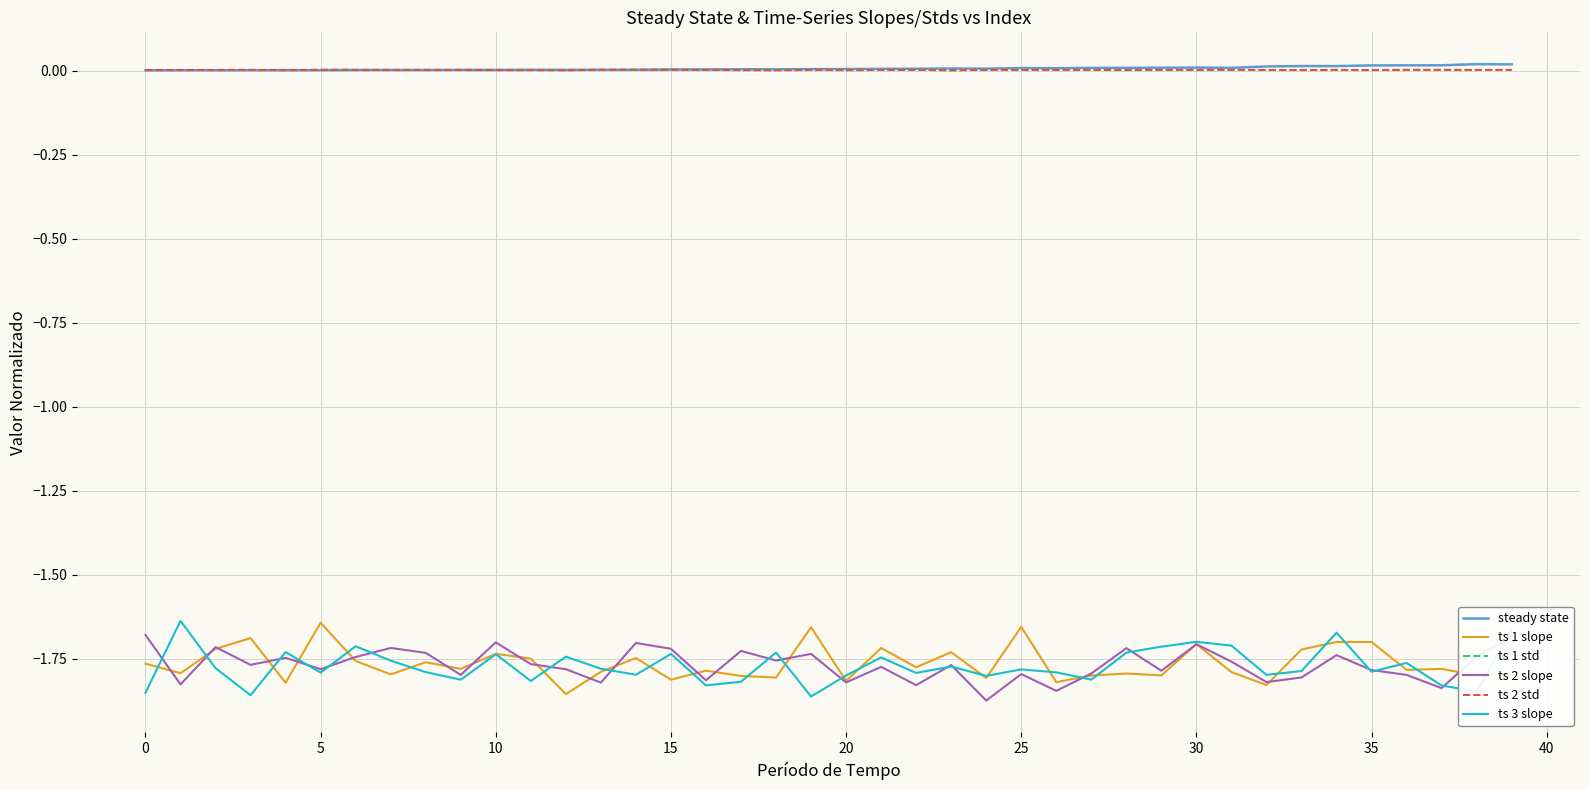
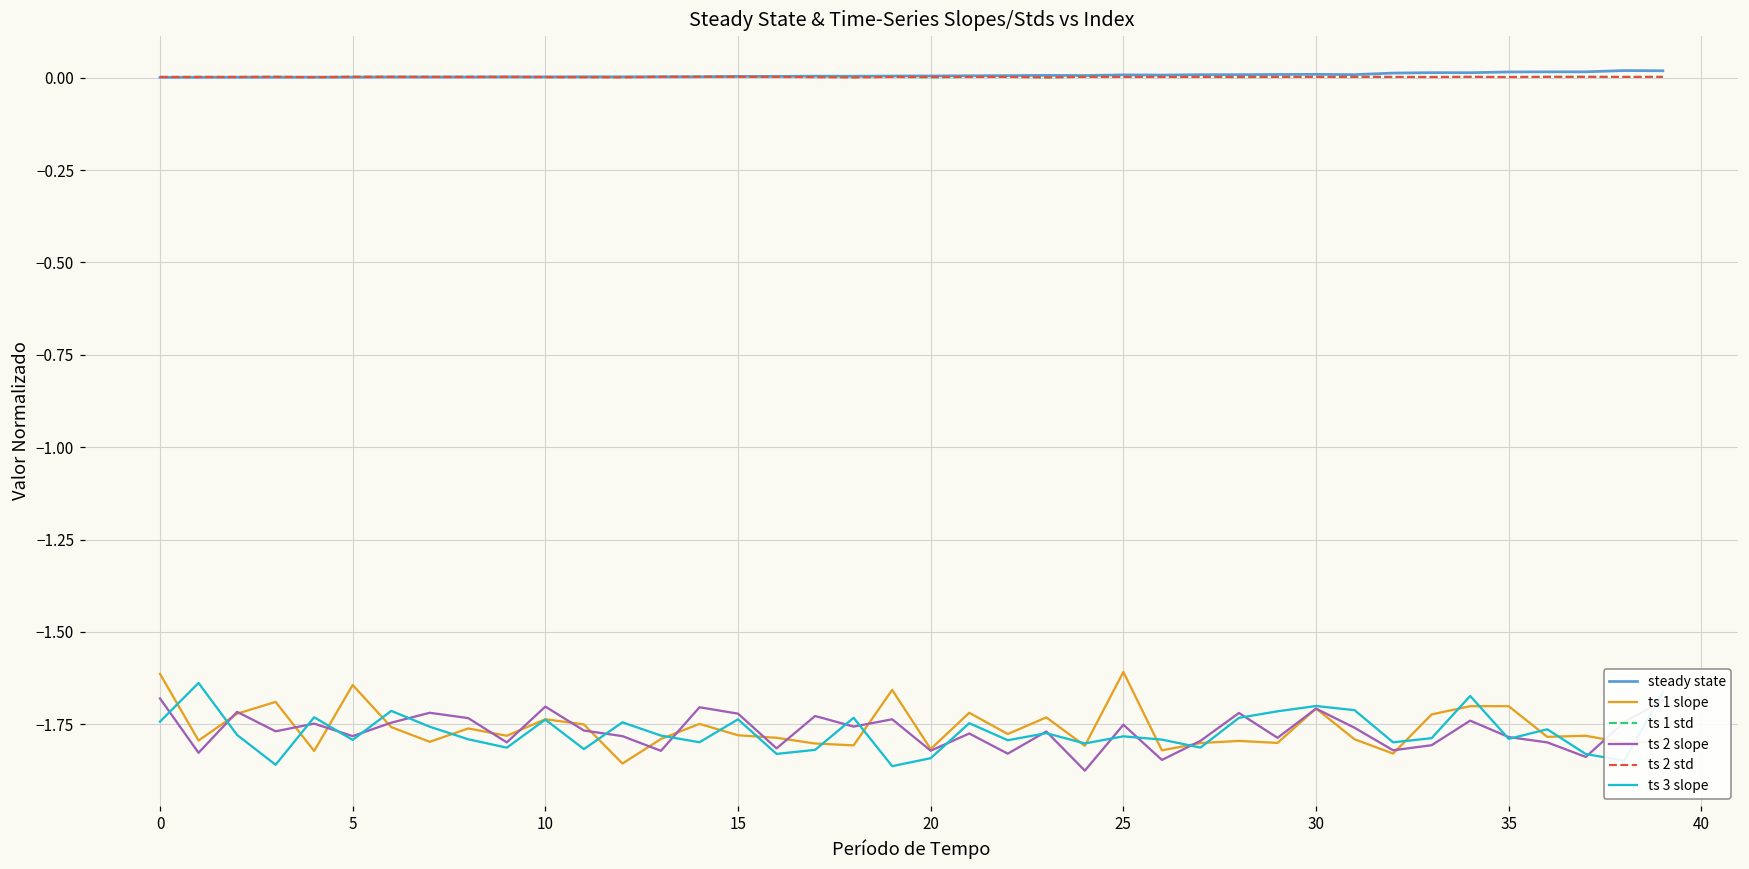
  {
    "steady state": {
      "35": 0.02
    },
    "ts 1 slope": {
-     "0": -1.77,
+     "0": -1.61,
      "5": -1.64,
-     "15": -1.81,
-     "25": -1.66,
+     "15": -1.78,
+     "25": -1.61,
      "35": -1.70
    },
    "ts 2 std": {
      "35": 0.00
    },
    "ts 2 slope": {
      "0": -1.68,
      "5": -1.78,
      "10": -1.70,
      "15": -1.72,
-     "25": -1.80
+     "25": -1.75
    },
    "ts 3 slope": {
-     "0": -1.85,
+     "0": -1.74,
      "5": -1.79,
      "15": -1.74,
-     "20": -1.80,
+     "20": -1.84,
      "25": -1.78
    }
  }
